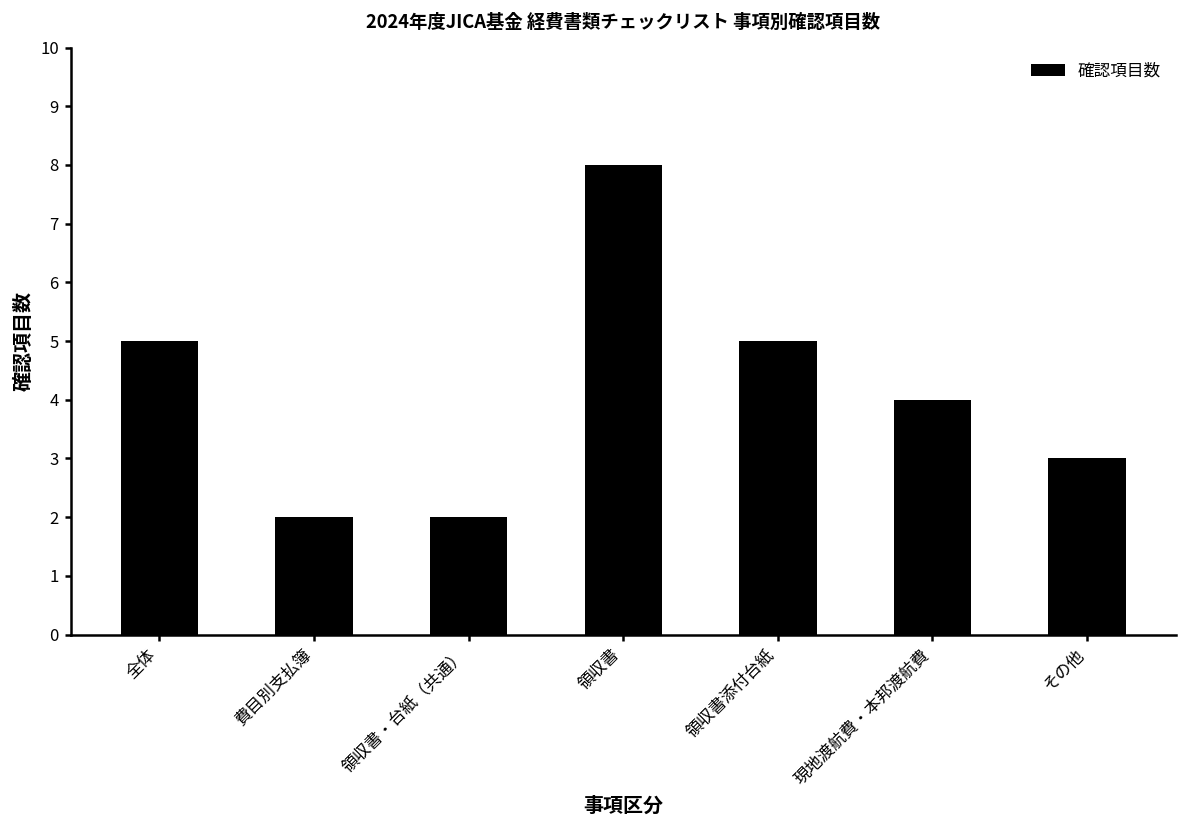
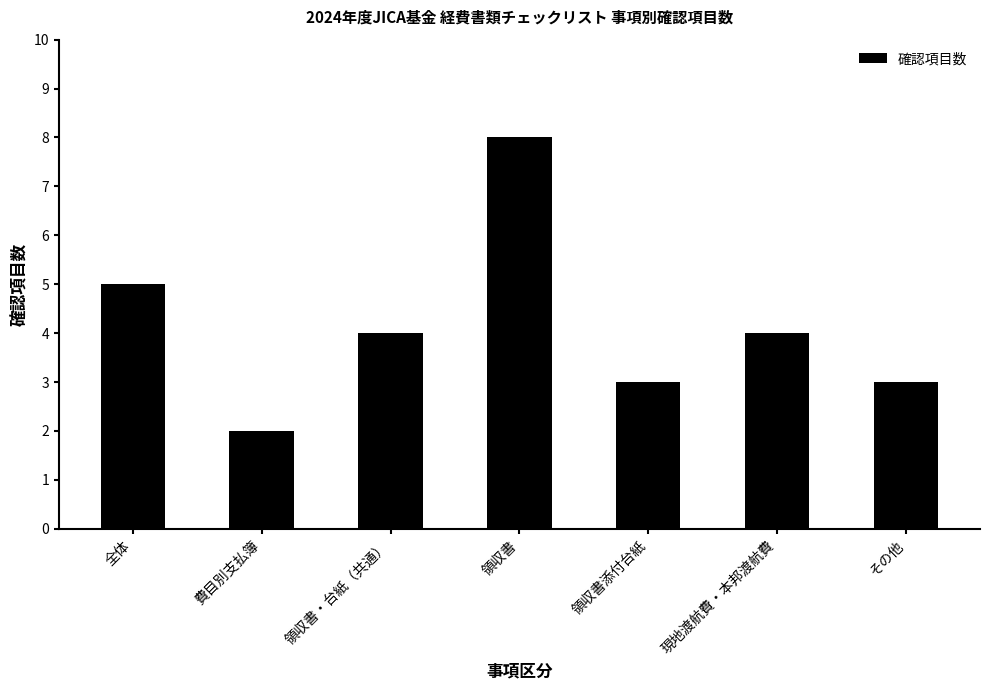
  {
    "全体": 5,
    "費目別支払簿": 2,
-   "領収書・台紙（共通）": 2,
+   "領収書・台紙（共通）": 4,
    "領収書": 8,
-   "領収書添付台紙": 5,
+   "領収書添付台紙": 3,
    "現地渡航費・本邦渡航費": 4,
    "その他": 3
  }
